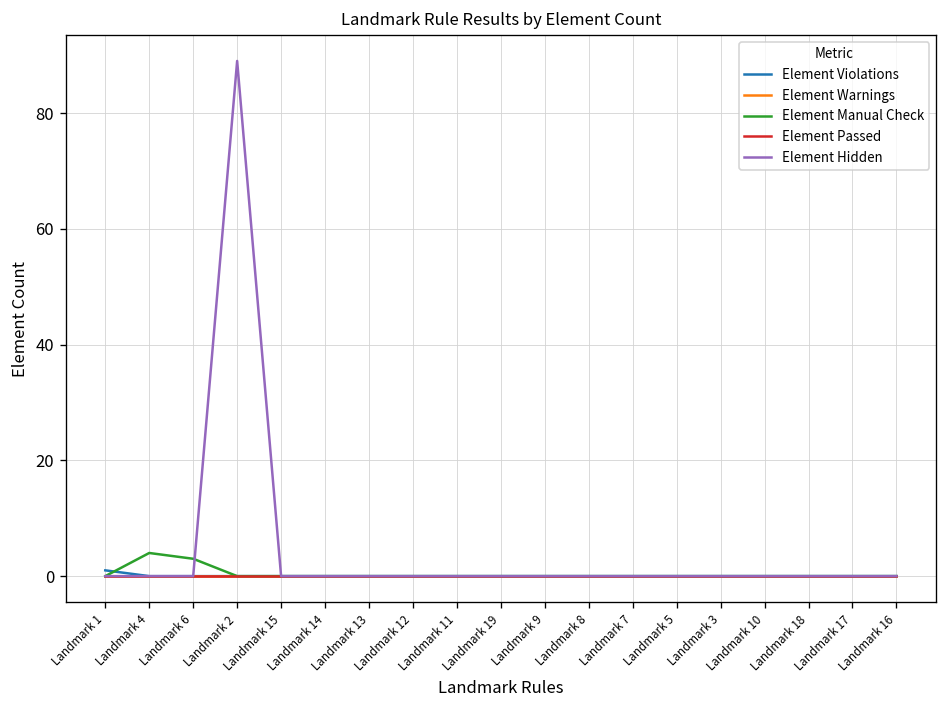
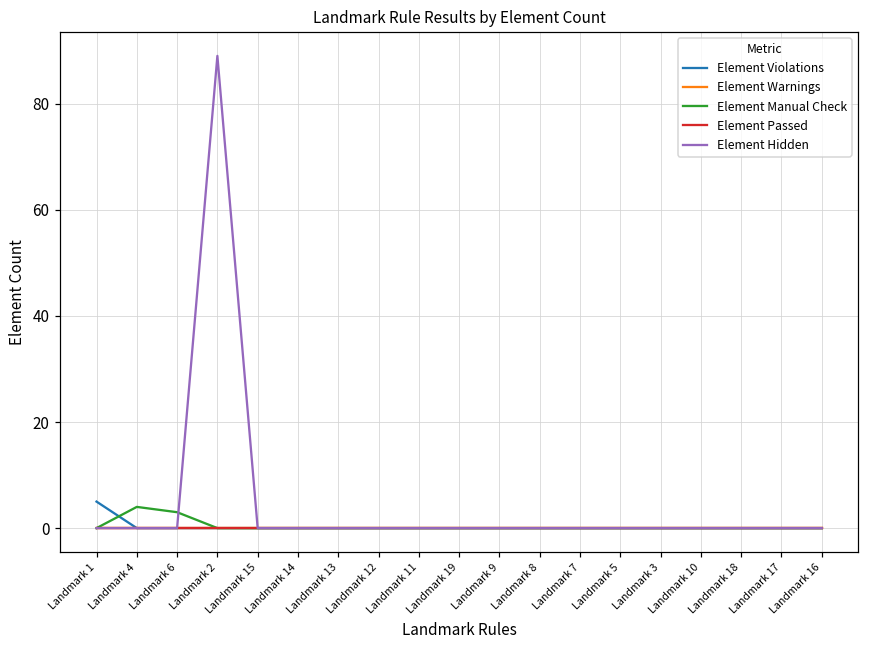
  {
    "Element Violations": {
-     "Landmark 1": 1
+     "Landmark 1": 5
    },
    "Element Manual Check": {
      "Landmark 4": 4,
      "Landmark 6": 3
    },
    "Element Hidden": {
      "Landmark 2": 89
    }
  }
